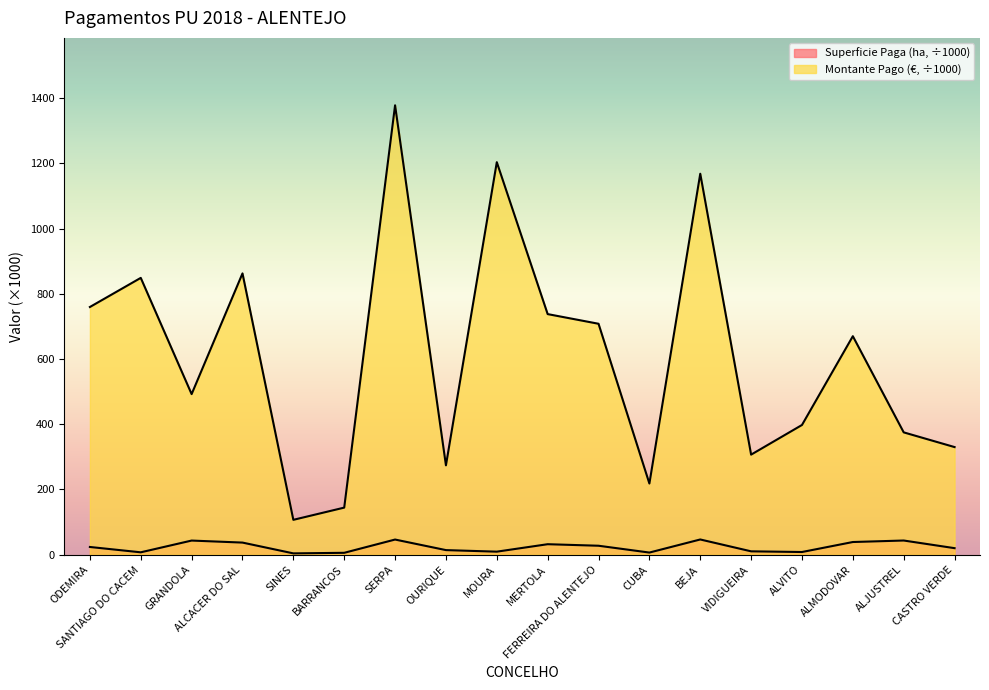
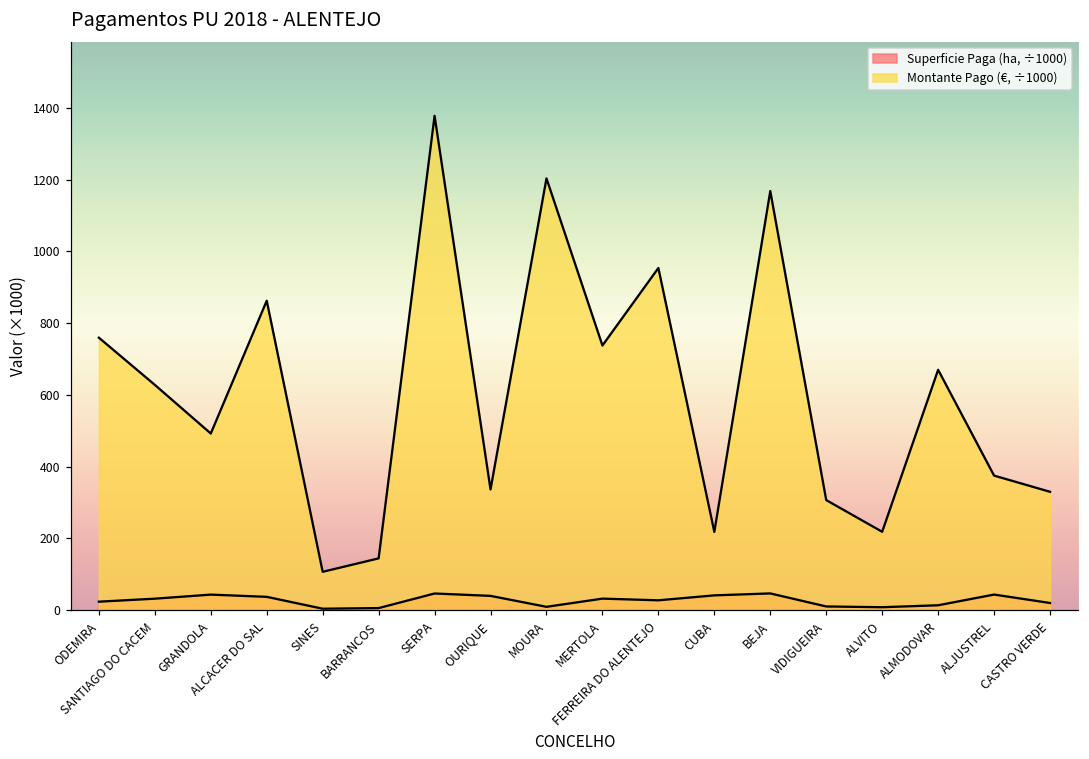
  {
    "Superficie Paga (ha, ÷1000)": {
      "ODEMIRA": 20,
-     "SANTIAGO DO CACEM": 10,
+     "SANTIAGO DO CACEM": 30,
      "GRANDOLA": 40,
      "ALCACER DO SAL": 40,
      "SINES": 0,
      "BARRANCOS": 10,
      "SERPA": 50,
-     "OURIQUE": 10,
+     "OURIQUE": 40,
      "MOURA": 10,
      "MERTOLA": 30,
      "FERREIRA DO ALENTEJO": 30,
-     "CUBA": 10,
+     "CUBA": 40,
      "BEJA": 50,
      "VIDIGUEIRA": 10,
      "ALVITO": 10,
-     "ALMODOVAR": 40,
+     "ALMODOVAR": 10,
      "ALJUSTREL": 40,
      "CASTRO VERDE": 20
    },
    "Montante Pago (€, ÷1000)": {
      "ODEMIRA": 760,
-     "SANTIAGO DO CACEM": 850,
+     "SANTIAGO DO CACEM": 630,
      "GRANDOLA": 490,
      "ALCACER DO SAL": 860,
      "SINES": 110,
      "BARRANCOS": 140,
      "SERPA": 1380,
-     "OURIQUE": 270,
+     "OURIQUE": 340,
      "MOURA": 1200,
      "MERTOLA": 740,
-     "FERREIRA DO ALENTEJO": 710,
+     "FERREIRA DO ALENTEJO": 950,
      "CUBA": 220,
      "BEJA": 1170,
      "VIDIGUEIRA": 310,
-     "ALVITO": 400,
+     "ALVITO": 220,
      "ALMODOVAR": 670,
      "ALJUSTREL": 380,
      "CASTRO VERDE": 330
    }
  }
